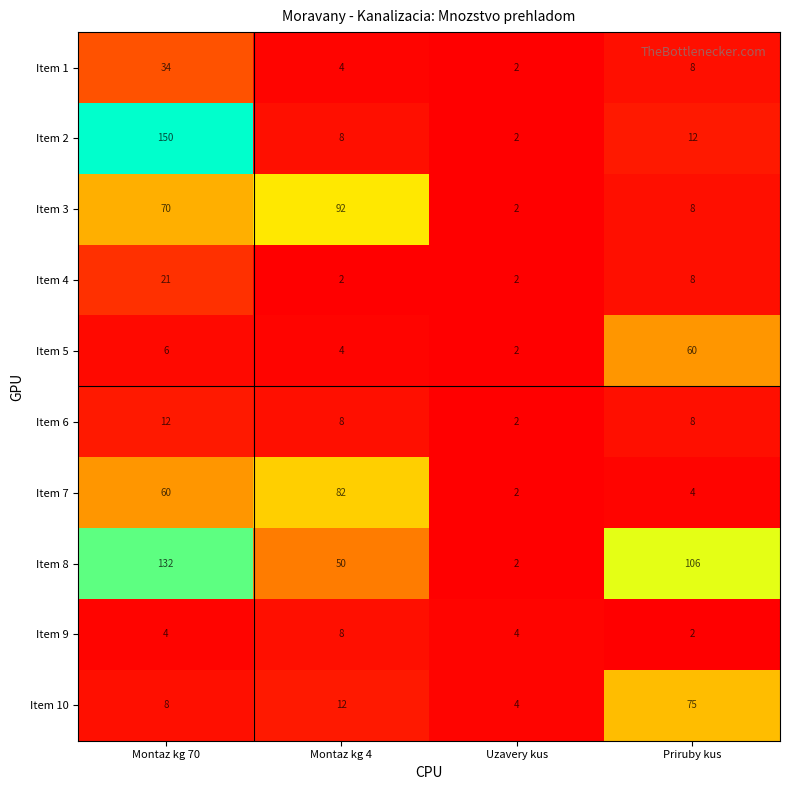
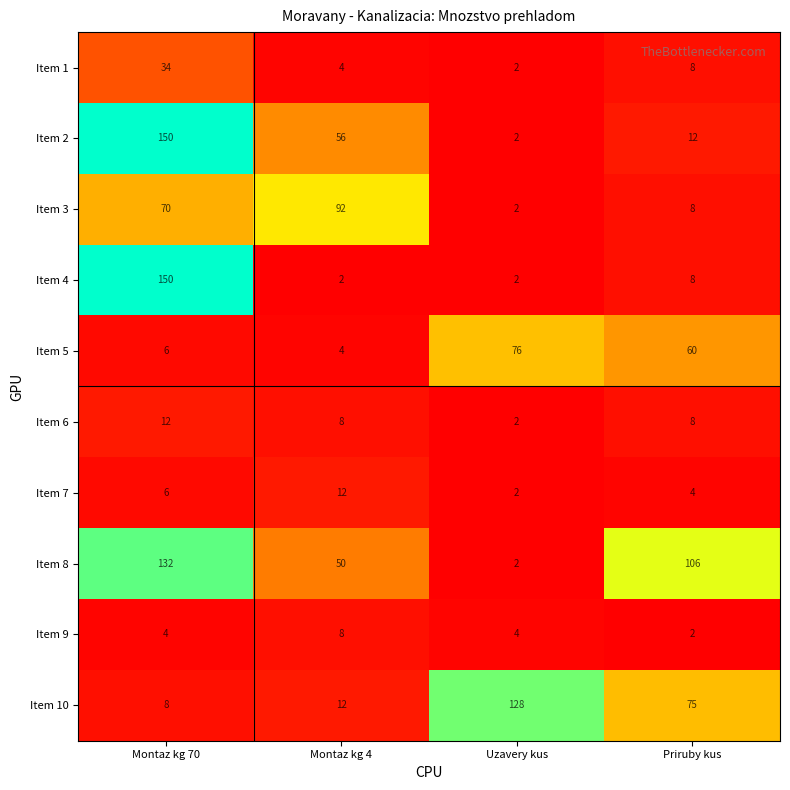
  {
    "Item 1": {
      "Montaz kg 70": 34,
      "Montaz kg 4": 4,
      "Uzavery kus": 2
    },
    "Item 2": {
      "Montaz kg 70": 150,
-     "Montaz kg 4": 8,
+     "Montaz kg 4": 56,
      "Uzavery kus": 2,
      "Priruby kus": 12
    },
    "Item 3": {
      "Montaz kg 70": 70,
      "Montaz kg 4": 92,
      "Uzavery kus": 2,
      "Priruby kus": 8
    },
    "Item 4": {
-     "Montaz kg 70": 21,
+     "Montaz kg 70": 150,
      "Montaz kg 4": 2,
      "Uzavery kus": 2,
      "Priruby kus": 8
    },
    "Item 5": {
      "Montaz kg 70": 6,
      "Montaz kg 4": 4,
-     "Uzavery kus": 2,
+     "Uzavery kus": 76,
      "Priruby kus": 60
    },
    "Item 6": {
      "Montaz kg 70": 12,
      "Montaz kg 4": 8,
      "Uzavery kus": 2,
      "Priruby kus": 8
    },
    "Item 7": {
-     "Montaz kg 70": 60,
-     "Montaz kg 4": 82,
+     "Montaz kg 70": 6,
+     "Montaz kg 4": 12,
      "Uzavery kus": 2,
      "Priruby kus": 4
    },
    "Item 8": {
      "Montaz kg 70": 132,
      "Montaz kg 4": 50,
      "Uzavery kus": 2,
      "Priruby kus": 106
    },
    "Item 9": {
      "Montaz kg 70": 4,
      "Montaz kg 4": 8,
      "Uzavery kus": 4,
      "Priruby kus": 2
    },
    "Item 10": {
      "Montaz kg 70": 8,
      "Montaz kg 4": 12,
-     "Uzavery kus": 4,
+     "Uzavery kus": 128,
      "Priruby kus": 75
    }
  }
